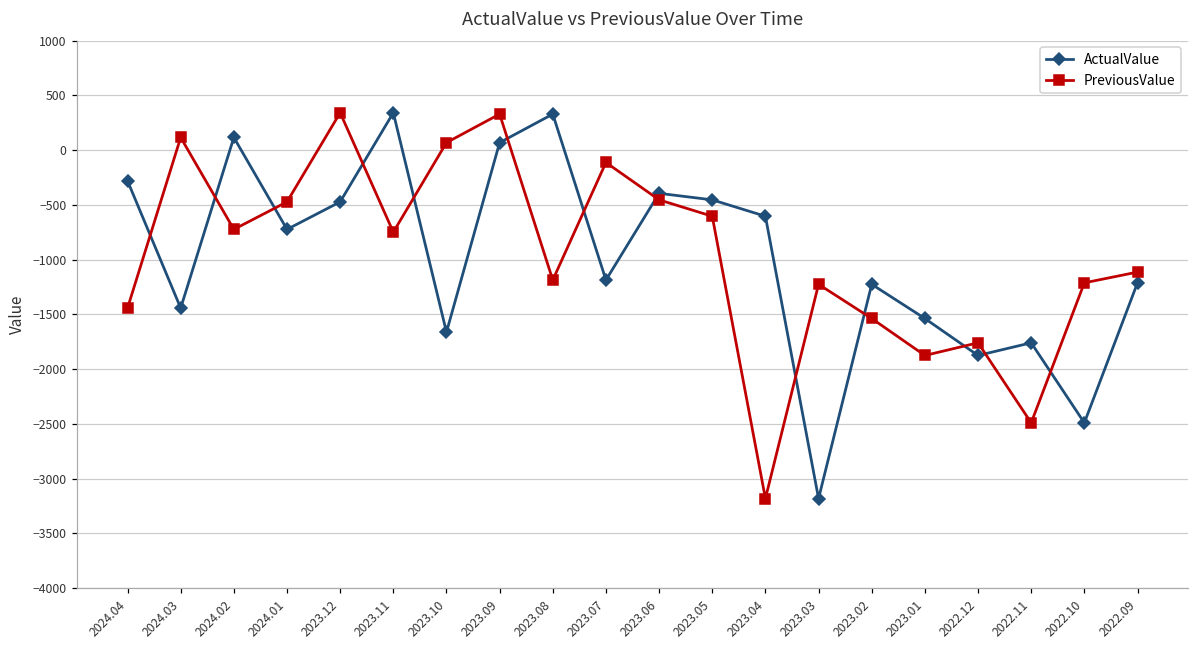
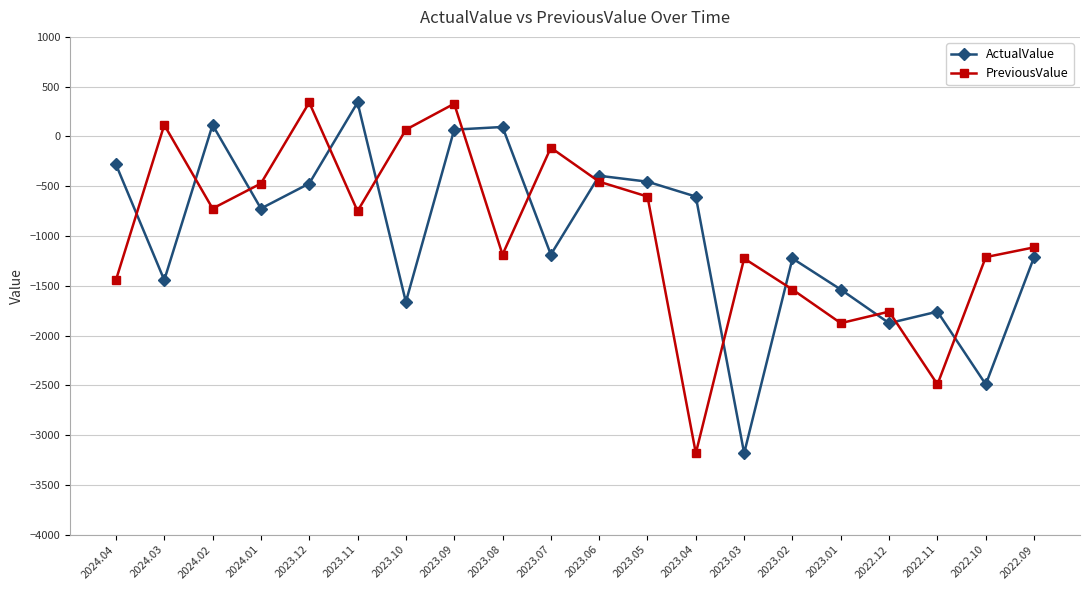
  {
    "ActualValue": {
      "2024.04": -300,
      "2024.03": -1400,
      "2024.02": 100,
      "2024.01": -700,
      "2023.12": -500,
      "2023.11": 300,
      "2023.10": -1700,
      "2023.09": 100,
-     "2023.08": 300,
+     "2023.08": 100,
      "2023.07": -1200,
      "2023.06": -400,
      "2023.05": -500,
      "2023.04": -600,
      "2023.03": -3200,
      "2023.02": -1200,
      "2023.01": -1500,
      "2022.12": -1900,
      "2022.11": -1800,
      "2022.10": -2500,
      "2022.09": -1200
    },
    "PreviousValue": {
      "2024.04": -1400,
      "2024.03": 100,
      "2024.02": -700,
      "2024.01": -500,
      "2023.12": 300,
      "2023.11": -700,
      "2023.10": 100,
      "2023.09": 300,
      "2023.08": -1200,
      "2023.07": -100,
      "2023.06": -500,
      "2023.05": -600,
      "2023.04": -3200,
      "2023.03": -1200,
      "2023.02": -1500,
      "2023.01": -1900,
      "2022.12": -1800,
      "2022.11": -2500,
      "2022.10": -1200,
      "2022.09": -1100
    }
  }
